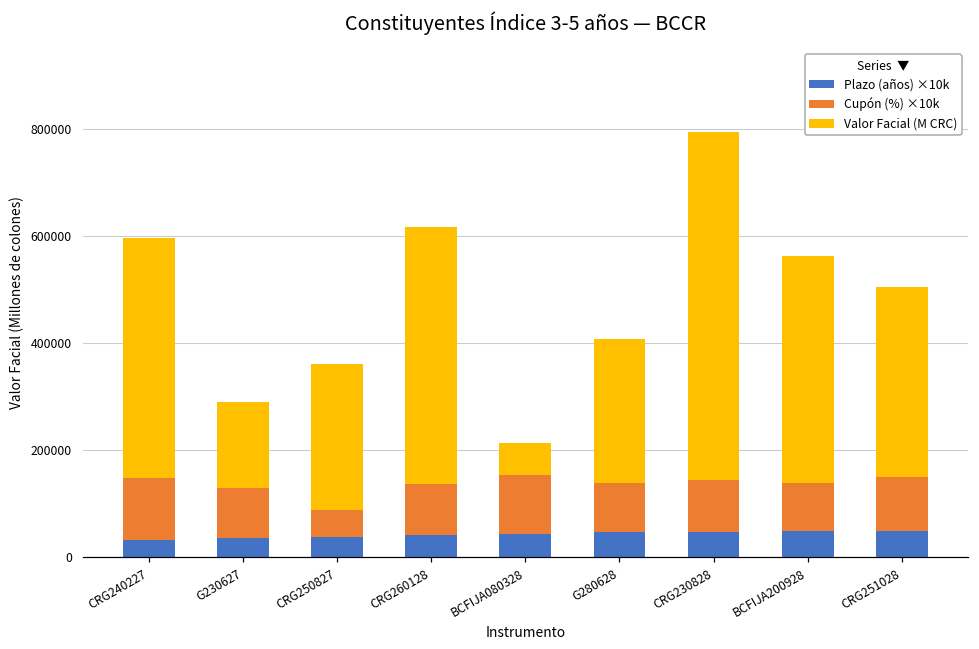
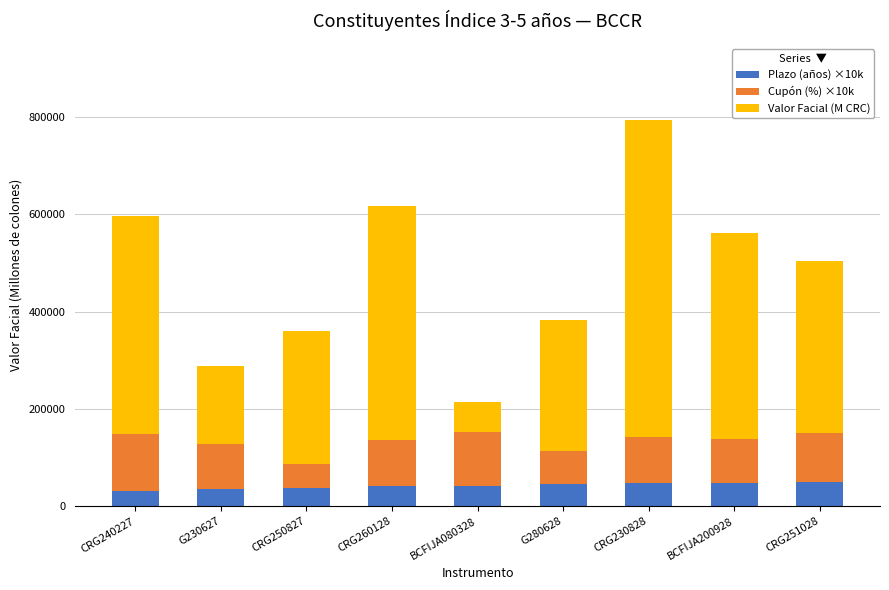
  {
    "Plazo (años) ×10k": {
      "CRG240227": 30000,
      "G230627": 40000,
      "CRG250827": 40000,
      "CRG260128": 40000,
      "BCFIJA080328": 40000,
      "G280628": 50000,
      "CRG230828": 50000,
      "BCFIJA200928": 50000,
      "CRG251028": 50000
    },
    "Cupón (%) ×10k": {
      "CRG240227": 120000,
      "G230627": 90000,
      "CRG250827": 50000,
      "CRG260128": 90000,
      "BCFIJA080328": 110000,
-     "G280628": 90000,
+     "G280628": 70000,
      "CRG230828": 100000,
      "BCFIJA200928": 90000,
      "CRG251028": 100000
    },
    "Valor Facial (M CRC)": {
      "CRG240227": 450000,
      "G230627": 160000,
      "CRG250827": 270000,
      "CRG260128": 480000,
      "BCFIJA080328": 60000,
      "G280628": 270000,
      "CRG230828": 650000,
      "BCFIJA200928": 420000,
      "CRG251028": 350000
    }
  }
